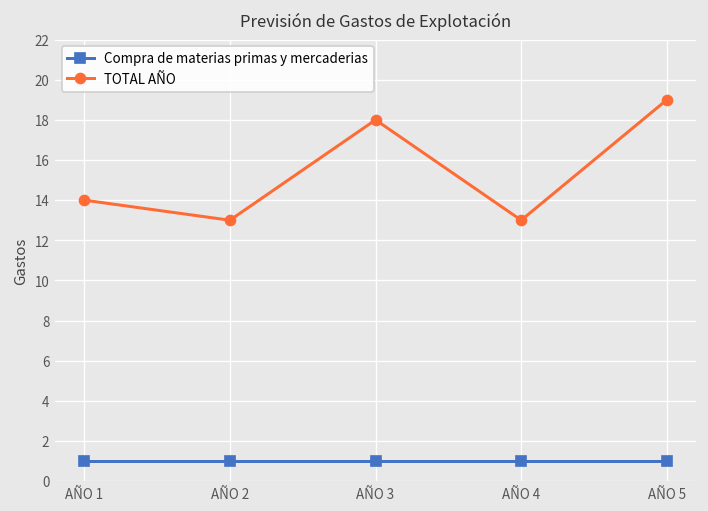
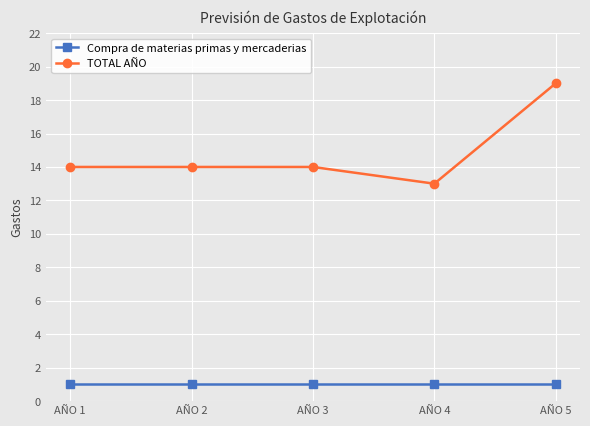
  {
    "Compra de materias primas y mercaderias": {
      "AÑO 1": 1,
      "AÑO 2": 1,
      "AÑO 3": 1,
      "AÑO 4": 1,
      "AÑO 5": 1
    },
    "TOTAL AÑO": {
      "AÑO 1": 14,
-     "AÑO 2": 13,
-     "AÑO 3": 18,
+     "AÑO 2": 14,
+     "AÑO 3": 14,
      "AÑO 4": 13,
      "AÑO 5": 19
    }
  }
